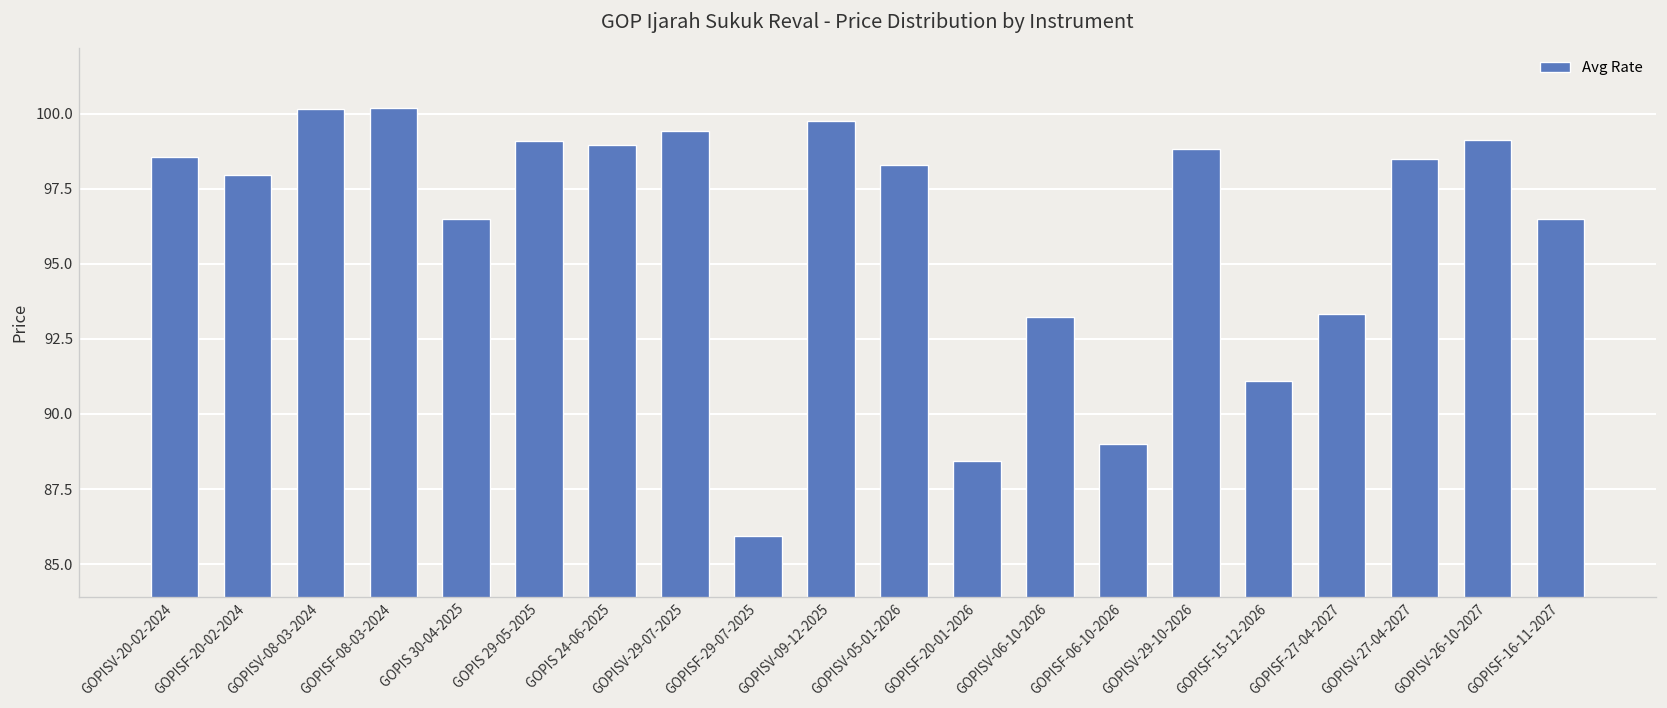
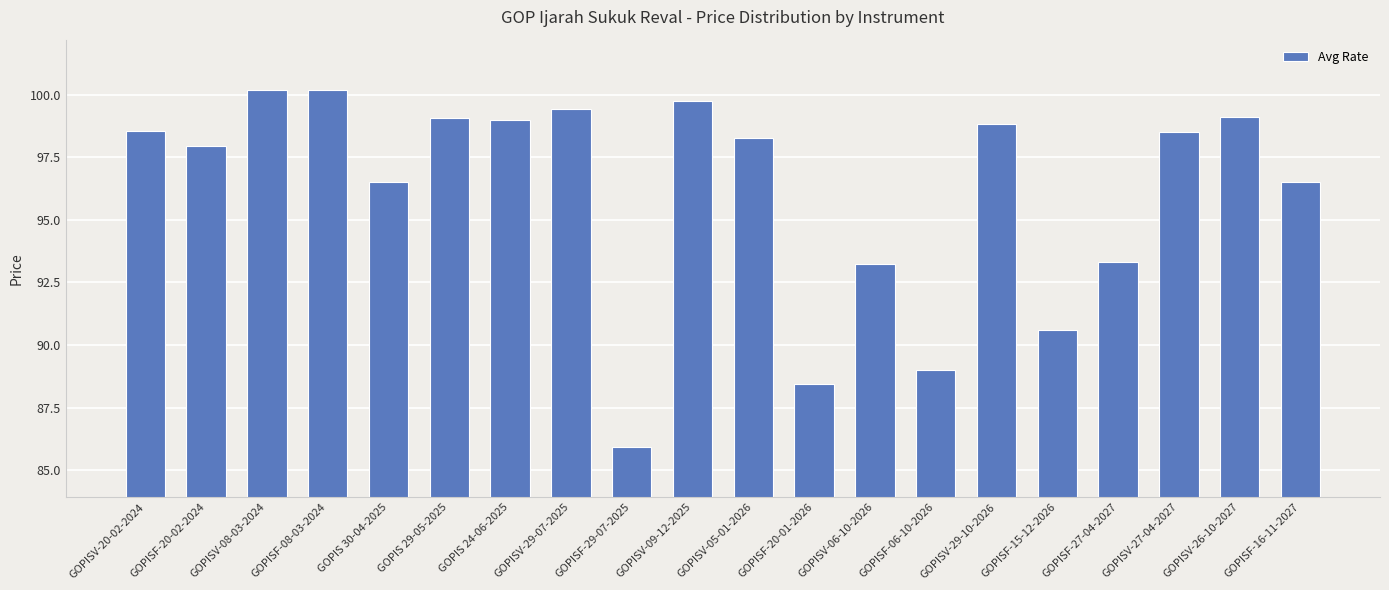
  {
    "GOPISV-20-02-2024": 98.6,
    "GOPISF-20-02-2024": 98.0,
    "GOPISV-08-03-2024": 100.2,
    "GOPISF-08-03-2024": 100.2,
    "GOPIS 30-04-2025": 96.5,
    "GOPIS 29-05-2025": 99.1,
    "GOPIS 24-06-2025": 99.0,
    "GOPISV-29-07-2025": 99.4,
    "GOPISF-29-07-2025": 85.9,
    "GOPISV-09-12-2025": 99.7,
    "GOPISV-05-01-2026": 98.3,
    "GOPISF-20-01-2026": 88.4,
    "GOPISV-06-10-2026": 93.2,
    "GOPISF-06-10-2026": 89.0,
    "GOPISV-29-10-2026": 98.8,
-   "GOPISF-15-12-2026": 91.1,
+   "GOPISF-15-12-2026": 90.6,
    "GOPISF-27-04-2027": 93.3,
    "GOPISV-27-04-2027": 98.5,
    "GOPISV-26-10-2027": 99.1,
    "GOPISF-16-11-2027": 96.5
  }
